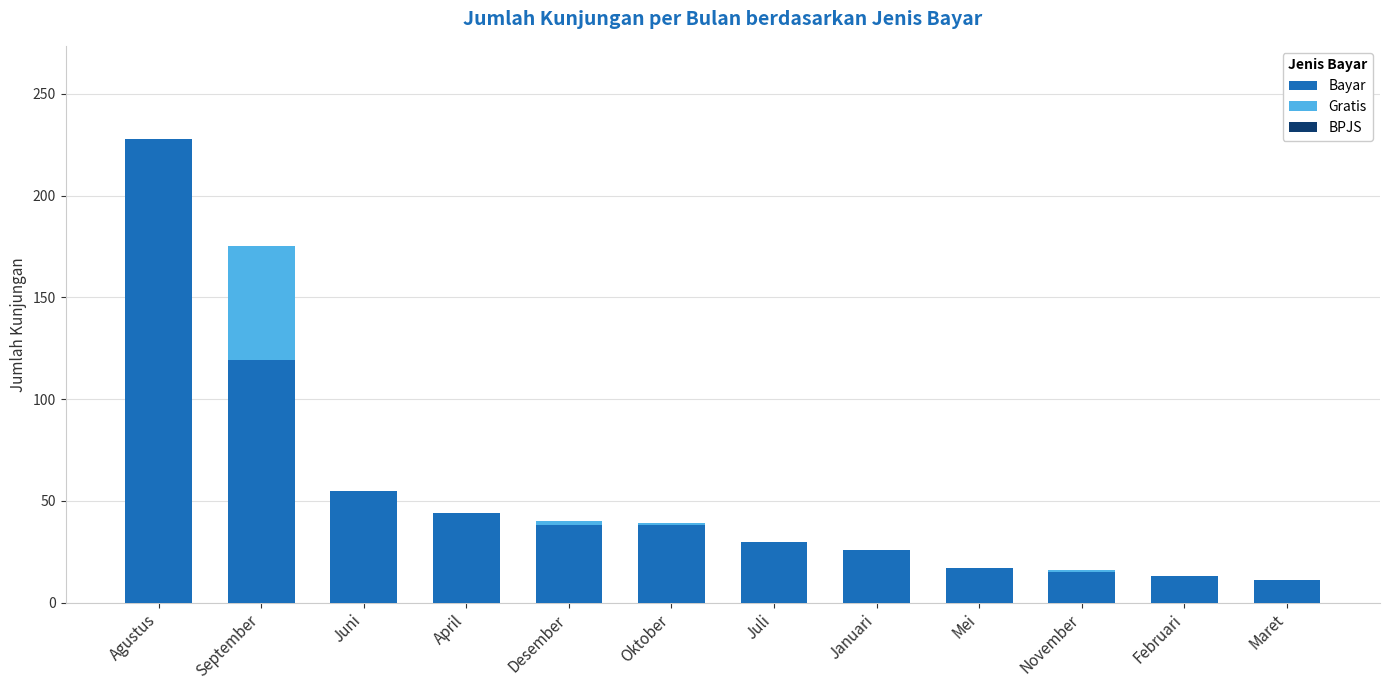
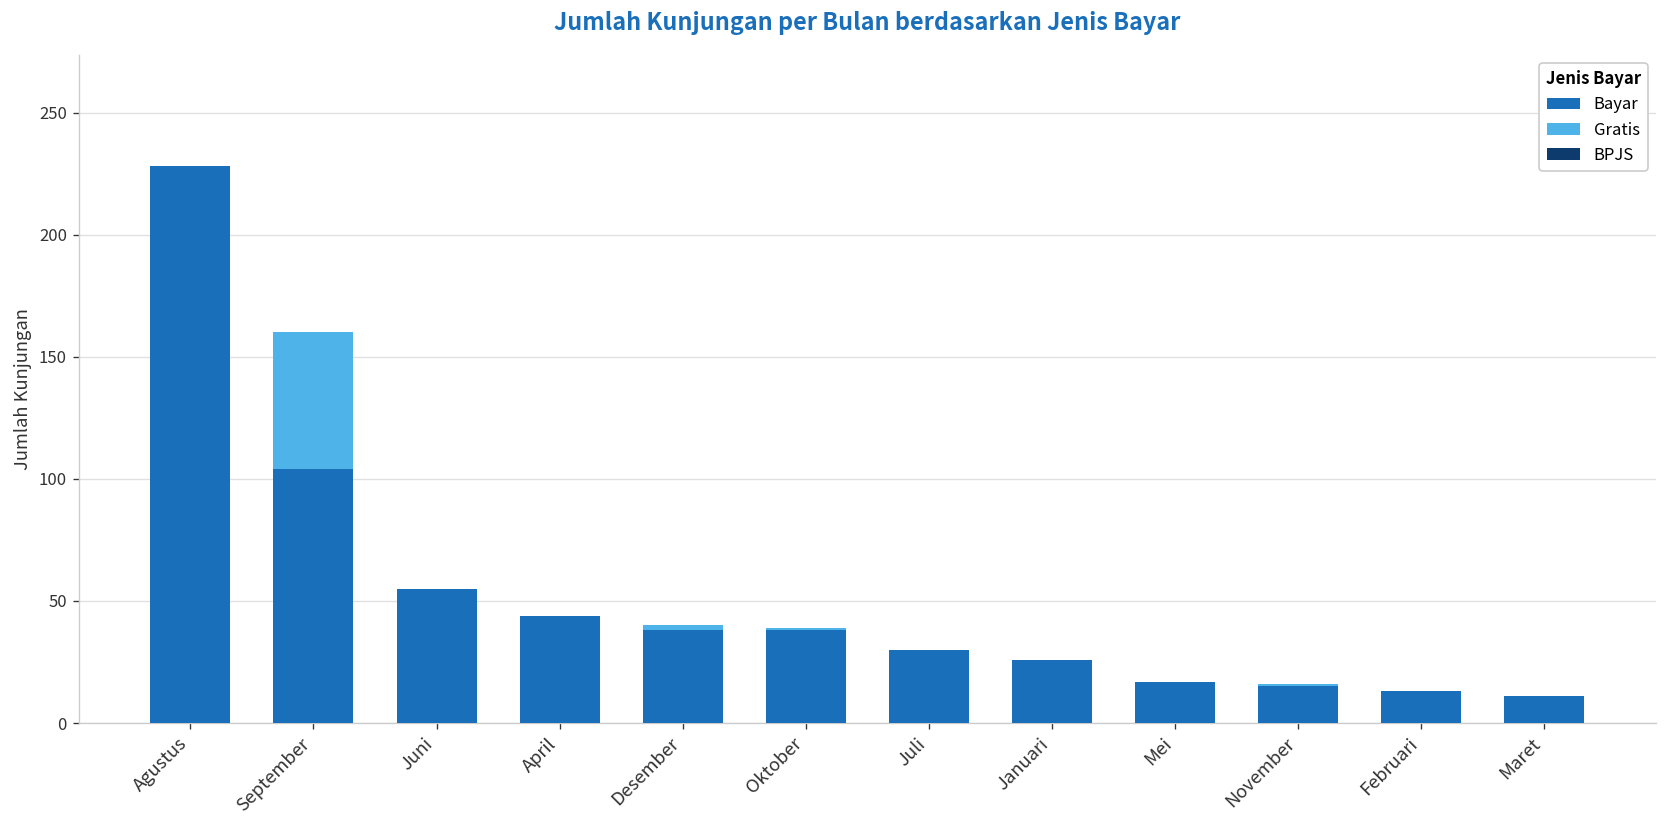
  {
    "Bayar": {
      "Agustus": 228,
-     "September": 119,
+     "September": 104,
      "Juni": 55,
      "April": 44,
      "Desember": 38,
      "Oktober": 38,
      "Juli": 30,
      "Januari": 26,
      "Mei": 17,
      "November": 15,
      "Februari": 13,
      "Maret": 11
    },
    "BPJS": {
      "Agustus": 0,
      "Juni": 0,
      "April": 0,
      "Oktober": 0,
      "Juli": 0,
      "Januari": 0,
      "Mei": 0,
      "November": 0,
      "Februari": 0,
      "Maret": 0
    }
  }
